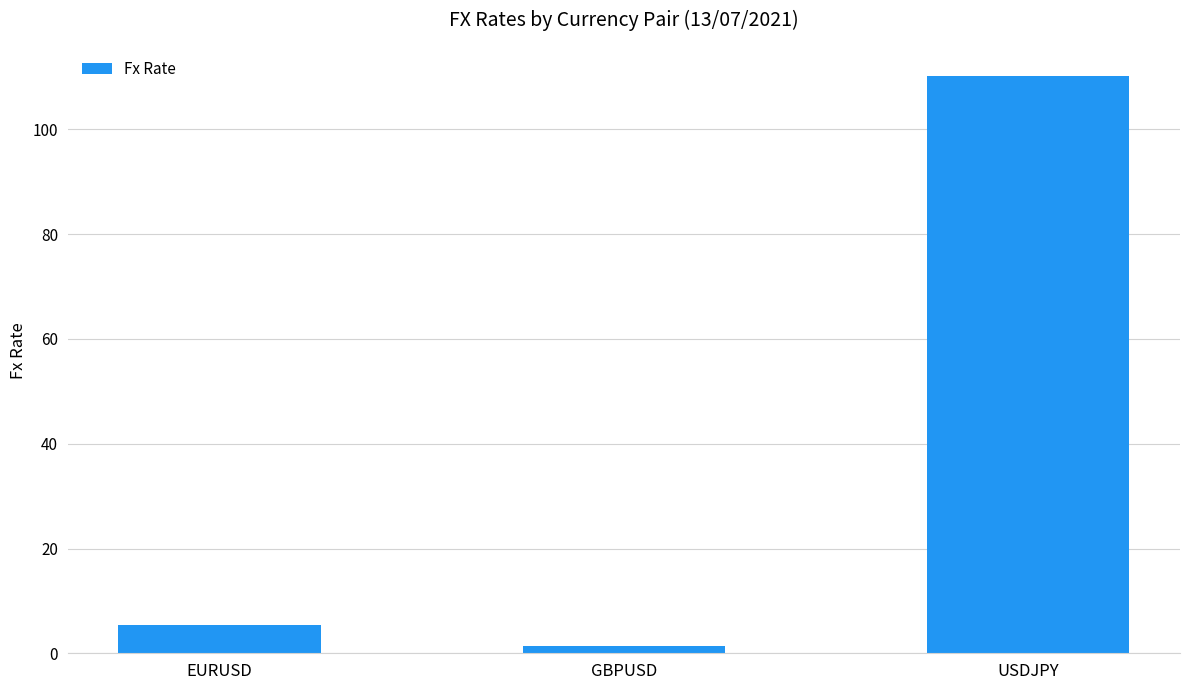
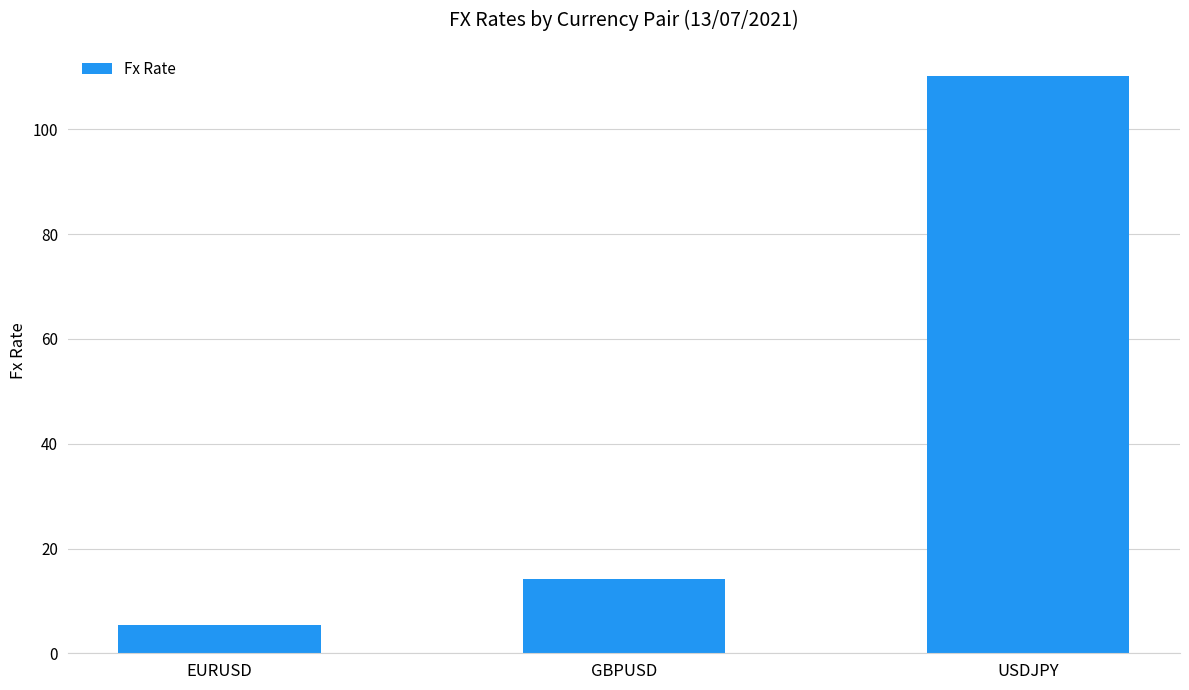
  {
    "EURUSD": 5,
-   "GBPUSD": 1,
+   "GBPUSD": 14,
    "USDJPY": 110
  }
